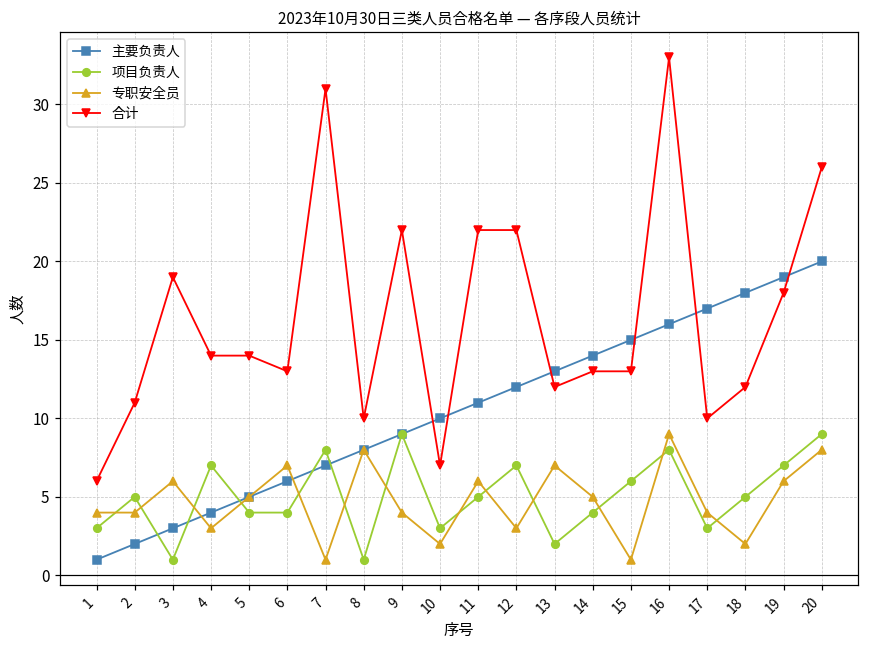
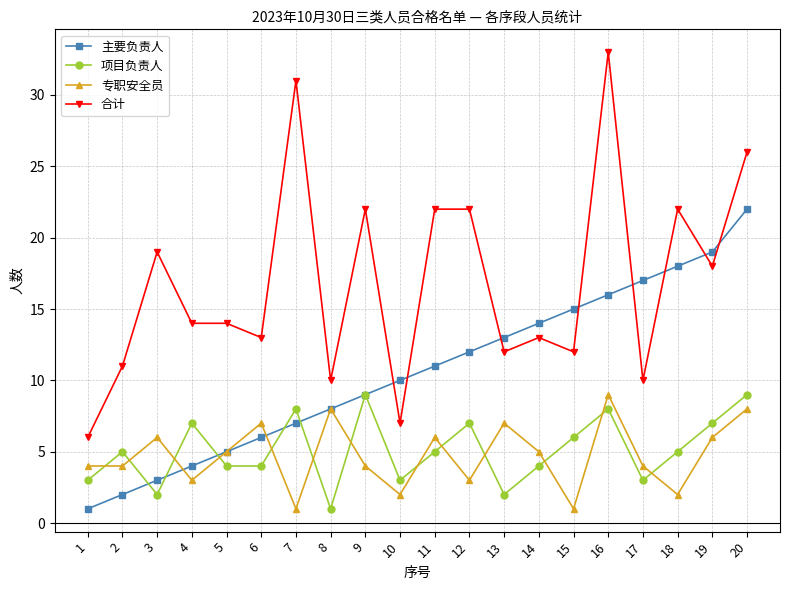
  {
    "主要负责人": {
      "1": 1,
      "2": 2,
      "3": 3,
      "4": 4,
      "6": 6,
      "7": 7,
      "10": 10,
      "11": 11,
      "12": 12,
      "13": 13,
      "14": 14,
      "15": 15,
      "16": 16,
      "17": 17,
      "18": 18,
      "19": 19,
-     "20": 20
+     "20": 22
    },
    "项目负责人": {
      "1": 3,
      "2": 5,
-     "3": 1,
+     "3": 2,
      "4": 7,
      "5": 4,
      "6": 4,
      "7": 8,
      "8": 1,
      "10": 3,
      "11": 5,
      "12": 7,
      "13": 2,
      "14": 4,
      "15": 6,
      "16": 8,
      "17": 3,
      "18": 5,
      "19": 7,
      "20": 9
    },
    "专职安全员": {
      "1": 4,
      "2": 4,
      "3": 6,
      "4": 3,
      "6": 7,
      "7": 1,
      "9": 4,
      "10": 2,
      "11": 6,
      "12": 3,
      "13": 7,
      "14": 5,
      "15": 1,
      "16": 9,
      "17": 4,
      "18": 2,
      "19": 6,
      "20": 8
    },
    "合计": {
      "1": 6,
      "2": 11,
      "3": 19,
      "4": 14,
      "5": 14,
      "6": 13,
      "7": 31,
      "8": 10,
      "9": 22,
      "10": 7,
      "11": 22,
      "12": 22,
      "13": 12,
      "14": 13,
-     "15": 13,
+     "15": 12,
      "16": 33,
      "17": 10,
-     "18": 12,
+     "18": 22,
      "19": 18,
      "20": 26
    }
  }
